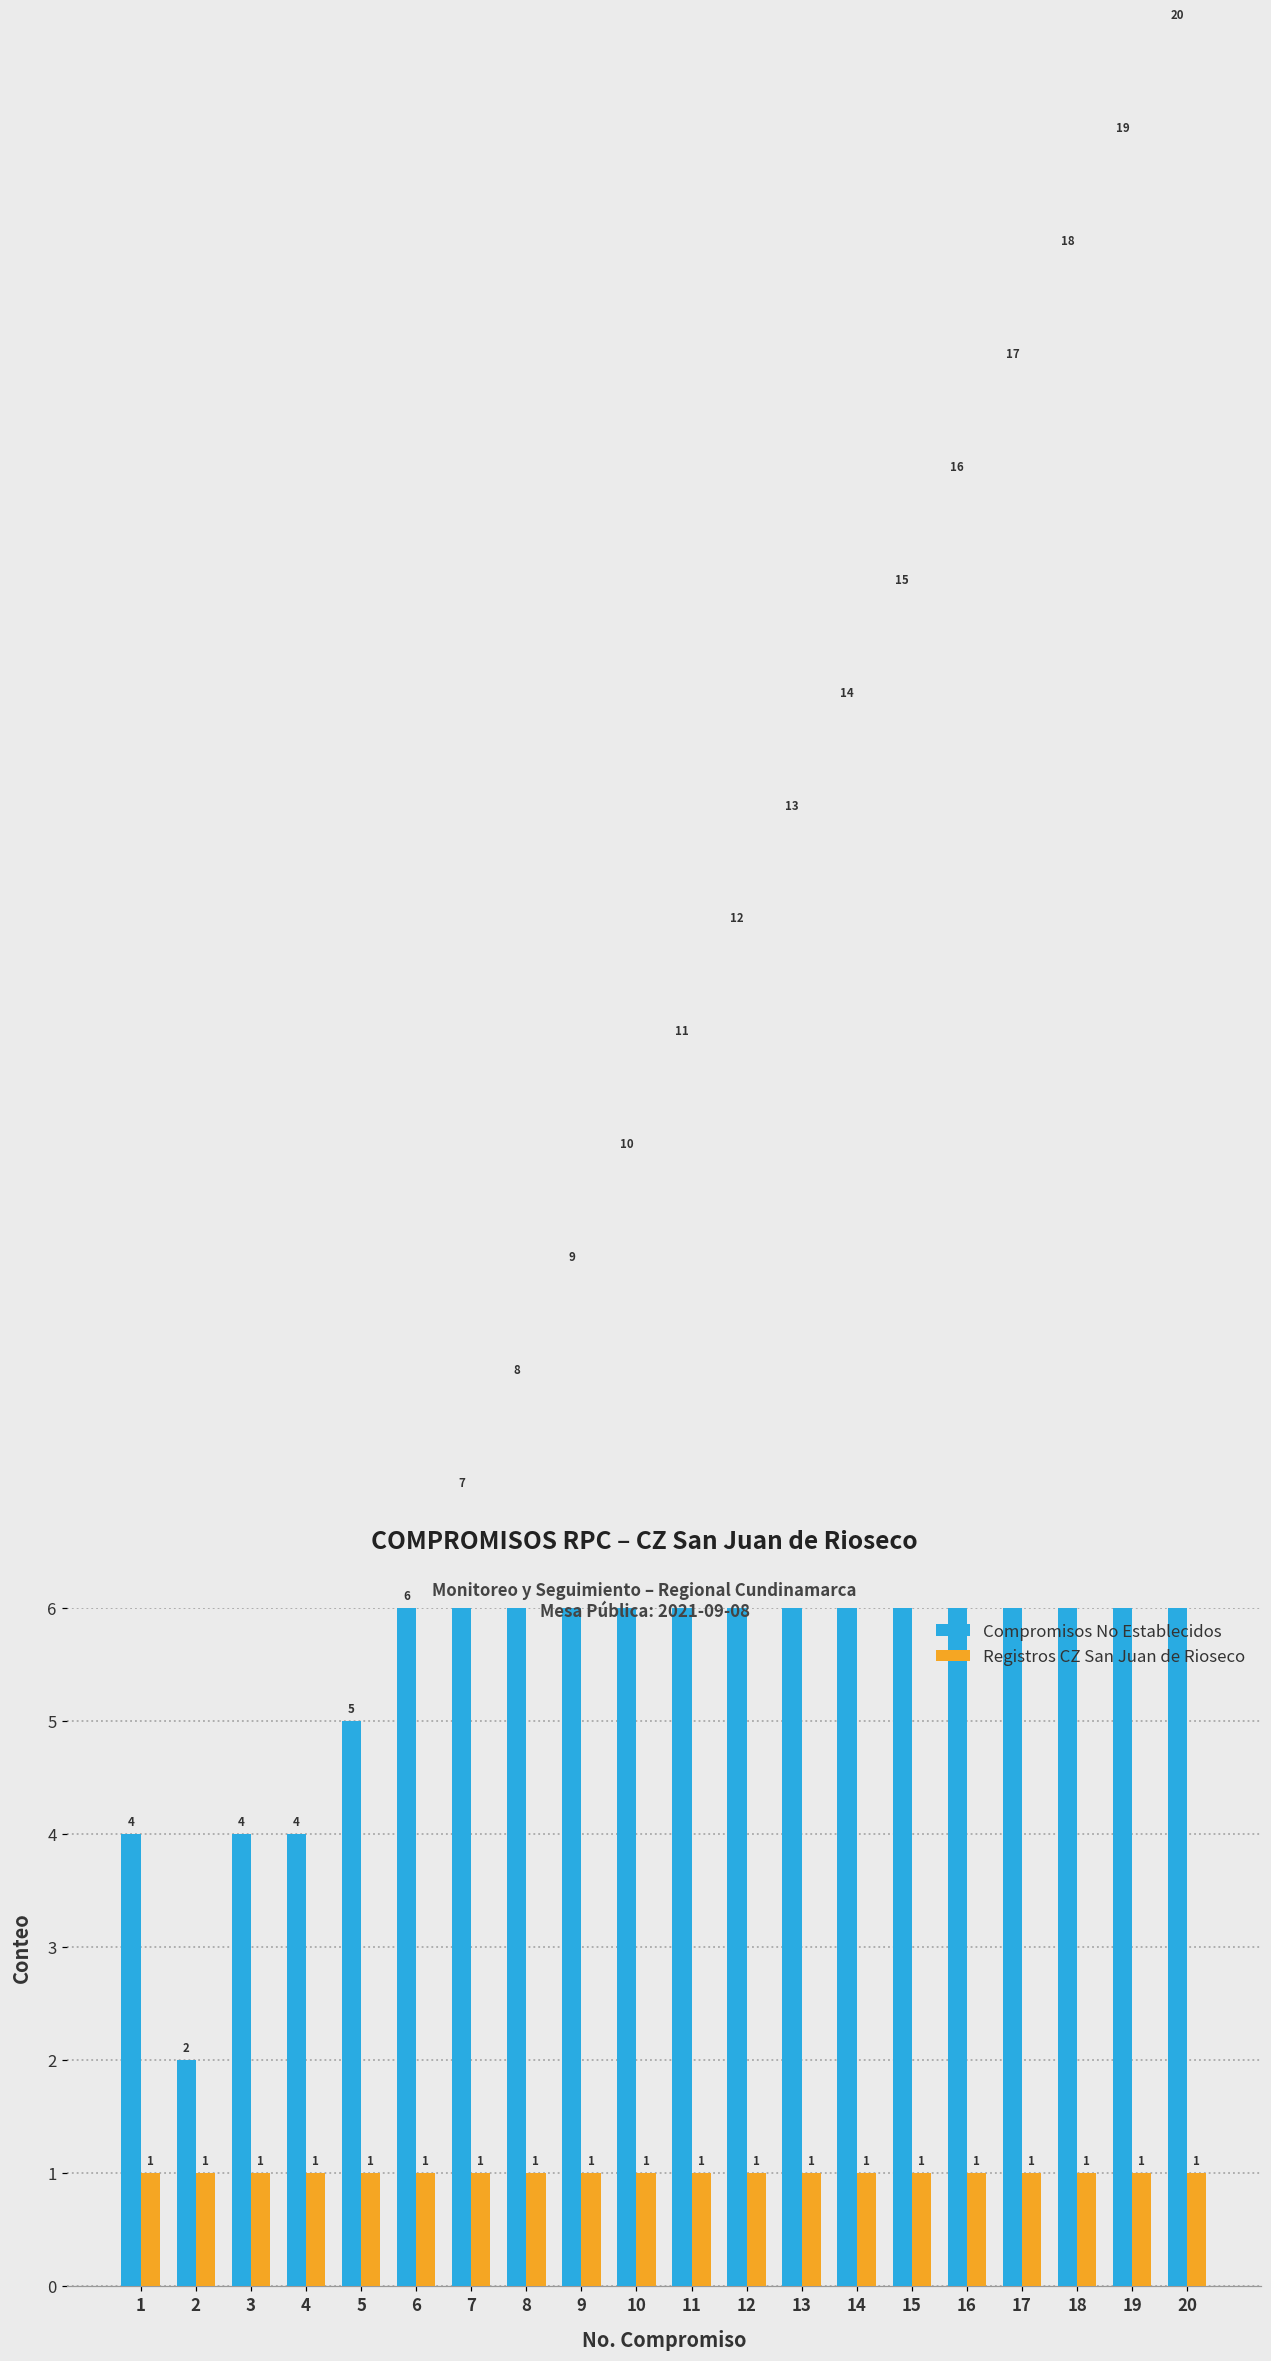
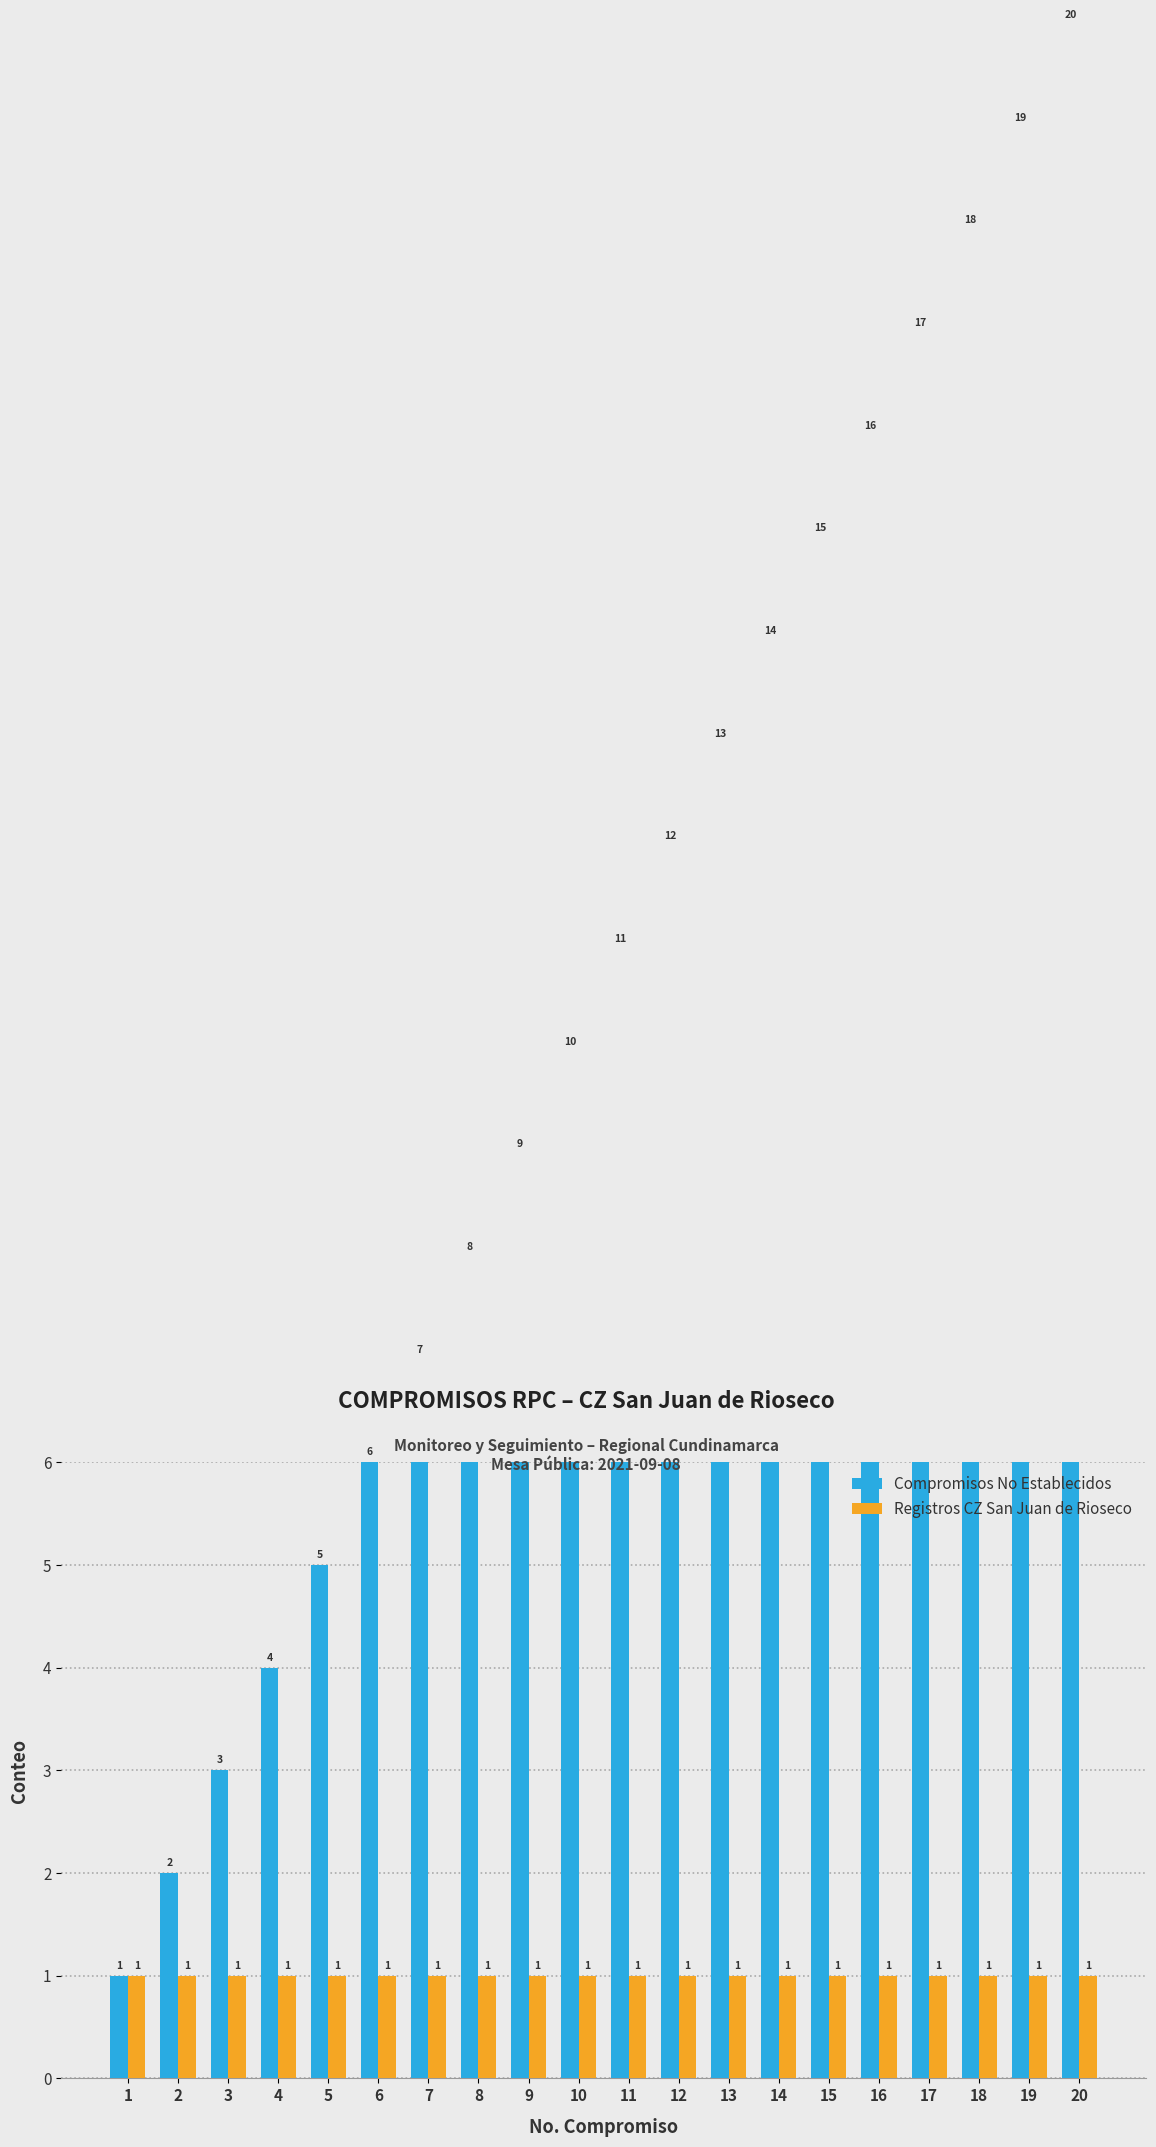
  {
    "Compromisos No Establecidos": {
-     "1": 4,
+     "1": 1,
      "2": 2,
-     "3": 4,
+     "3": 3,
      "4": 4,
      "5": 5,
      "6": 6
    },
    "Registros CZ San Juan de Rioseco": {
      "1": 1,
      "2": 1,
      "3": 1,
      "4": 1,
      "5": 1,
      "6": 1,
      "7": 1,
      "8": 1,
      "9": 1,
      "10": 1,
      "11": 1,
      "12": 1,
      "13": 1,
      "14": 1,
      "15": 1,
      "16": 1,
      "17": 1,
      "18": 1,
      "19": 1,
      "20": 1
    }
  }
